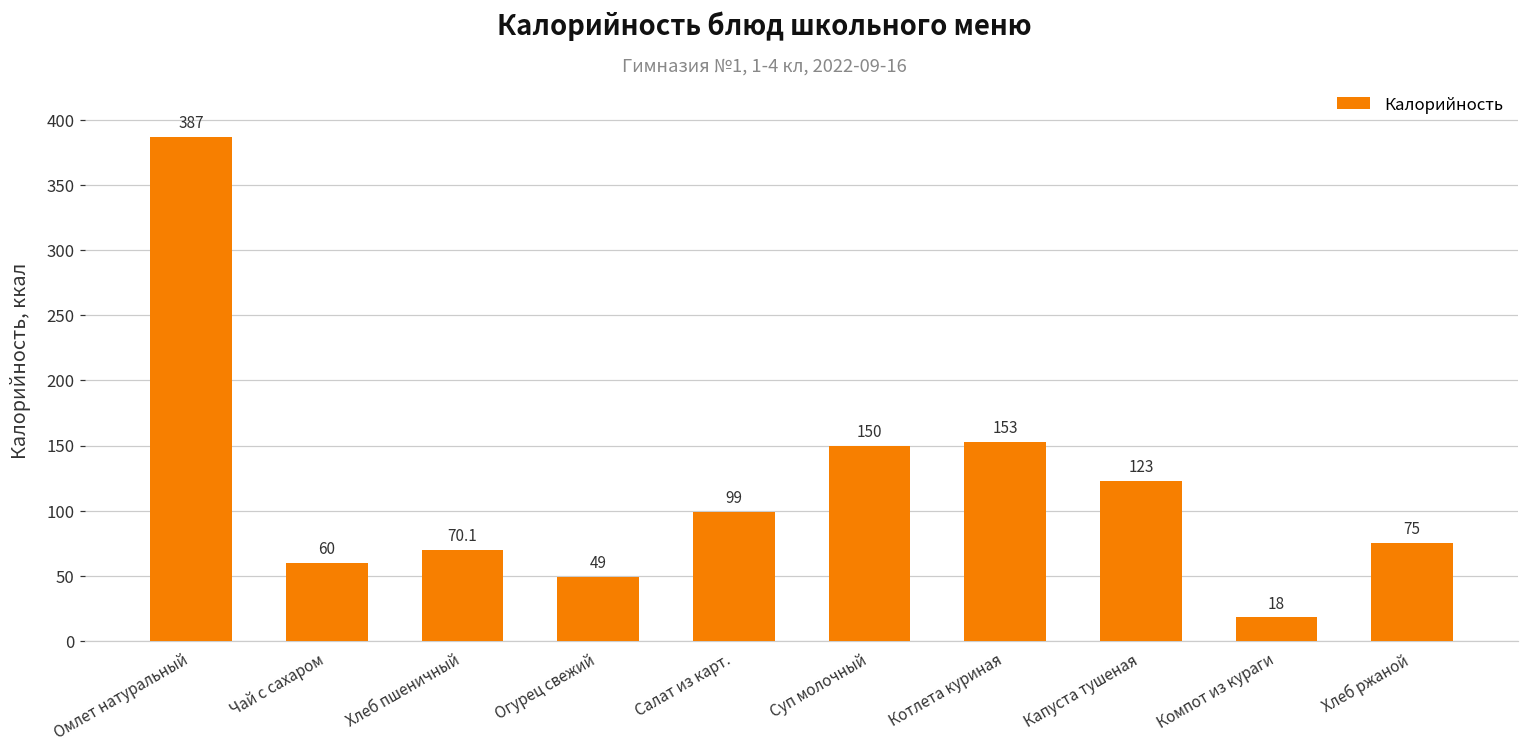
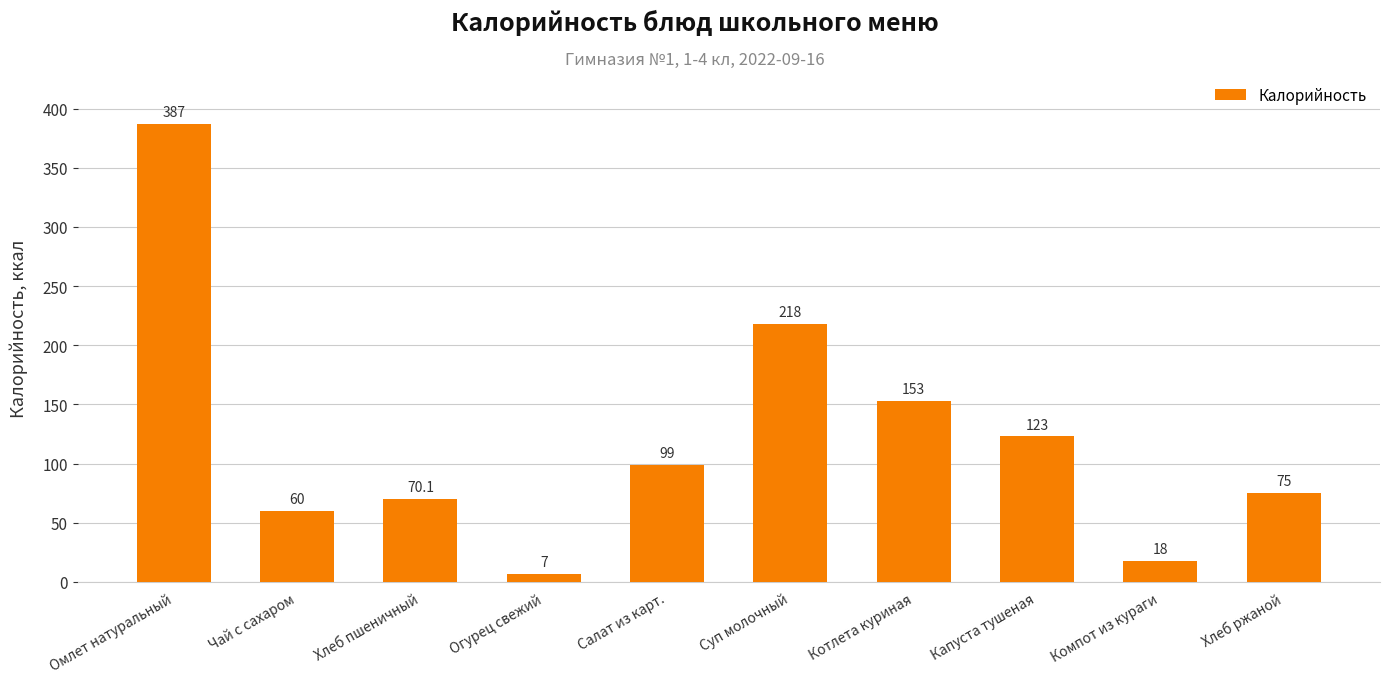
  {
    "Омлет натуральный": 387,
    "Чай с сахаром": 60,
    "Хлеб пшеничный": 70.1,
-   "Огурец свежий": 49,
+   "Огурец свежий": 7,
    "Салат из карт.": 99,
-   "Суп молочный": 150,
+   "Суп молочный": 218,
    "Котлета куриная": 153,
    "Капуста тушеная": 123,
    "Компот из кураги": 18,
    "Хлеб ржаной": 75
  }
